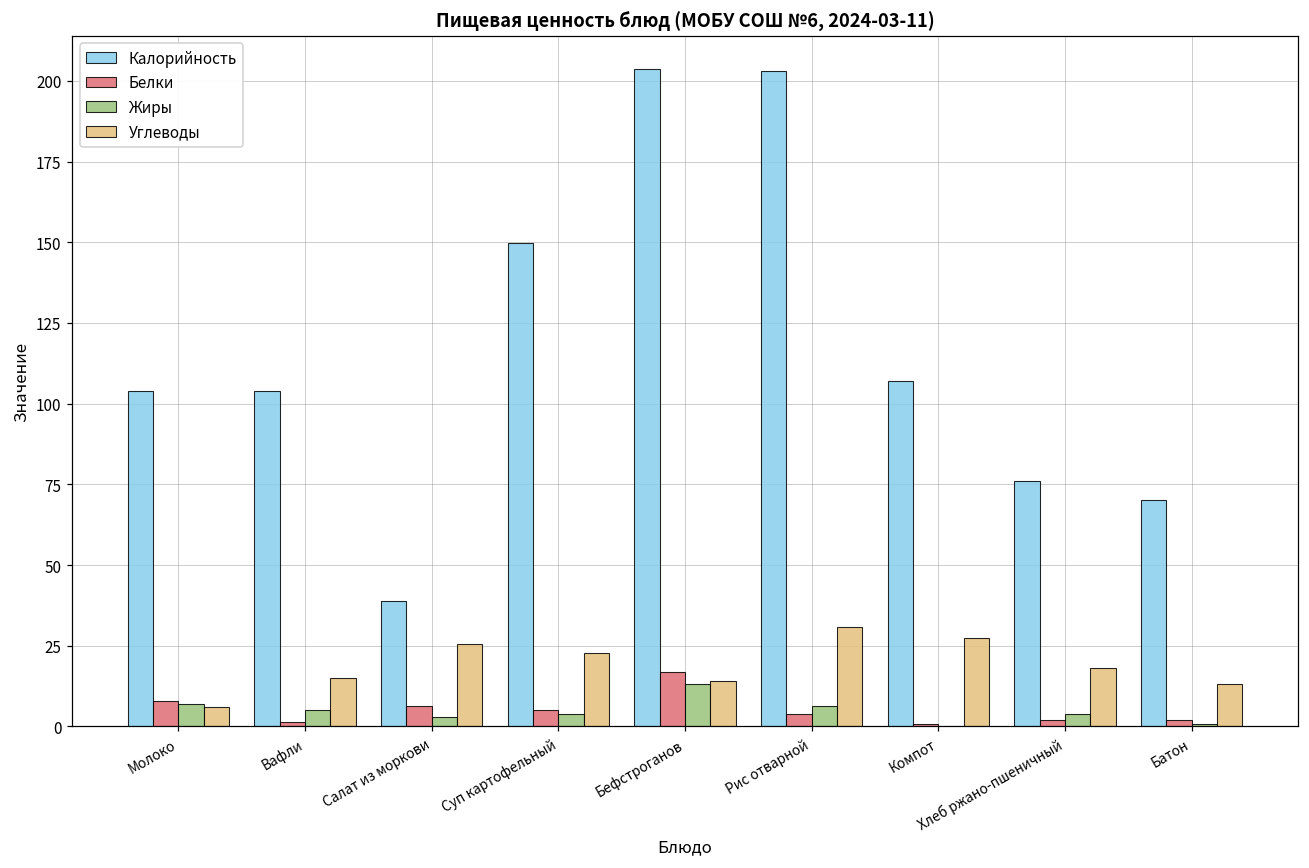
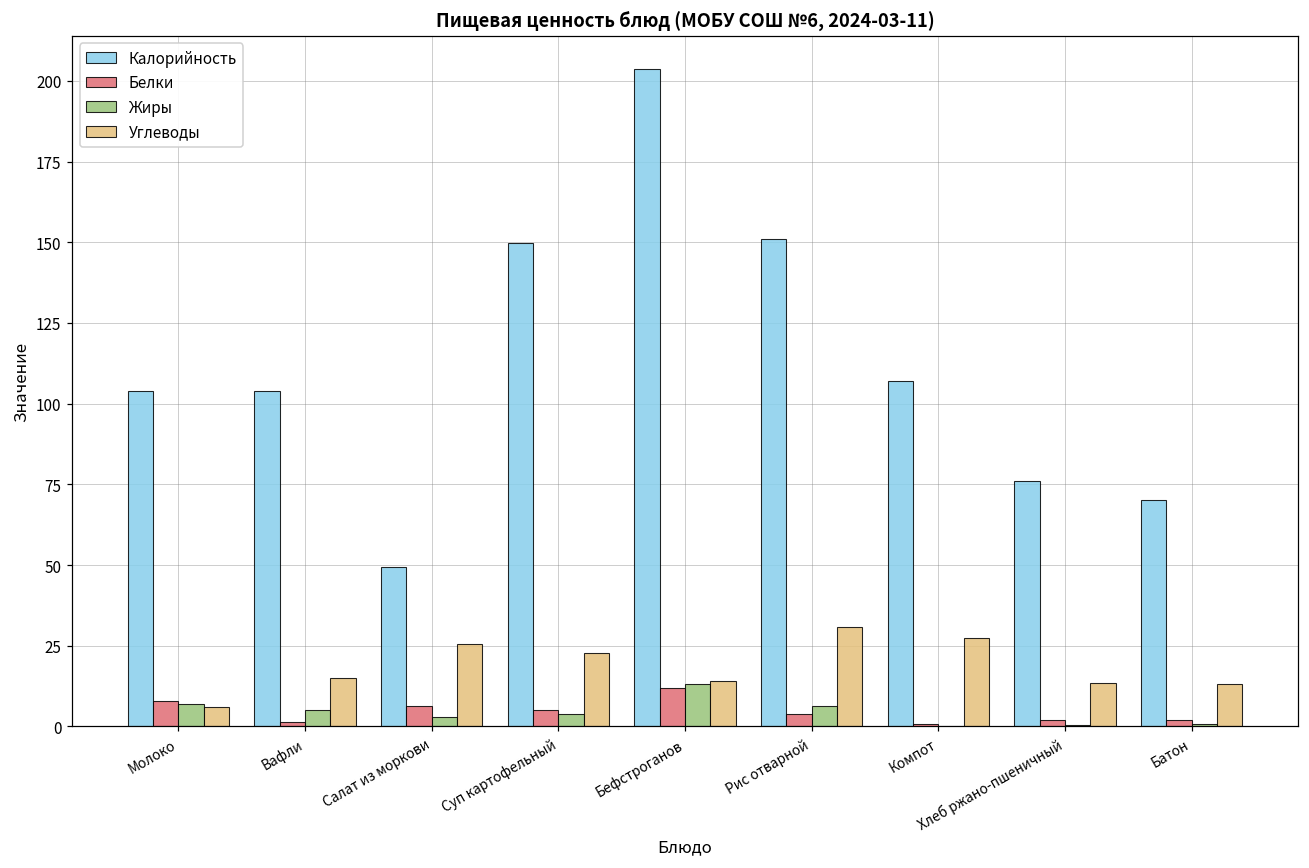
  {
    "Калорийность": {
      "Молоко": 104,
      "Вафли": 104,
-     "Салат из моркови": 39,
+     "Салат из моркови": 50,
      "Суп картофельный": 150,
      "Бефстроганов": 204,
-     "Рис отварной": 203,
+     "Рис отварной": 151,
      "Компот": 107,
      "Хлеб ржано-пшеничный": 76,
      "Батон": 70
    },
    "Белки": {
      "Молоко": 8,
      "Вафли": 1,
      "Салат из моркови": 6,
      "Суп картофельный": 5,
-     "Бефстроганов": 17,
+     "Бефстроганов": 12,
      "Рис отварной": 4,
      "Хлеб ржано-пшеничный": 2,
      "Батон": 2
    },
    "Жиры": {
      "Молоко": 7,
      "Вафли": 5,
      "Салат из моркови": 3,
      "Суп картофельный": 4,
      "Бефстроганов": 13,
      "Рис отварной": 6,
-     "Хлеб ржано-пшеничный": 4,
+     "Хлеб ржано-пшеничный": 0,
      "Батон": 1
    },
    "Углеводы": {
      "Молоко": 6,
      "Вафли": 15,
      "Салат из моркови": 26,
      "Суп картофельный": 23,
      "Бефстроганов": 14,
      "Рис отварной": 31,
      "Компот": 27,
-     "Хлеб ржано-пшеничный": 18,
+     "Хлеб ржано-пшеничный": 14,
      "Батон": 13
    }
  }
